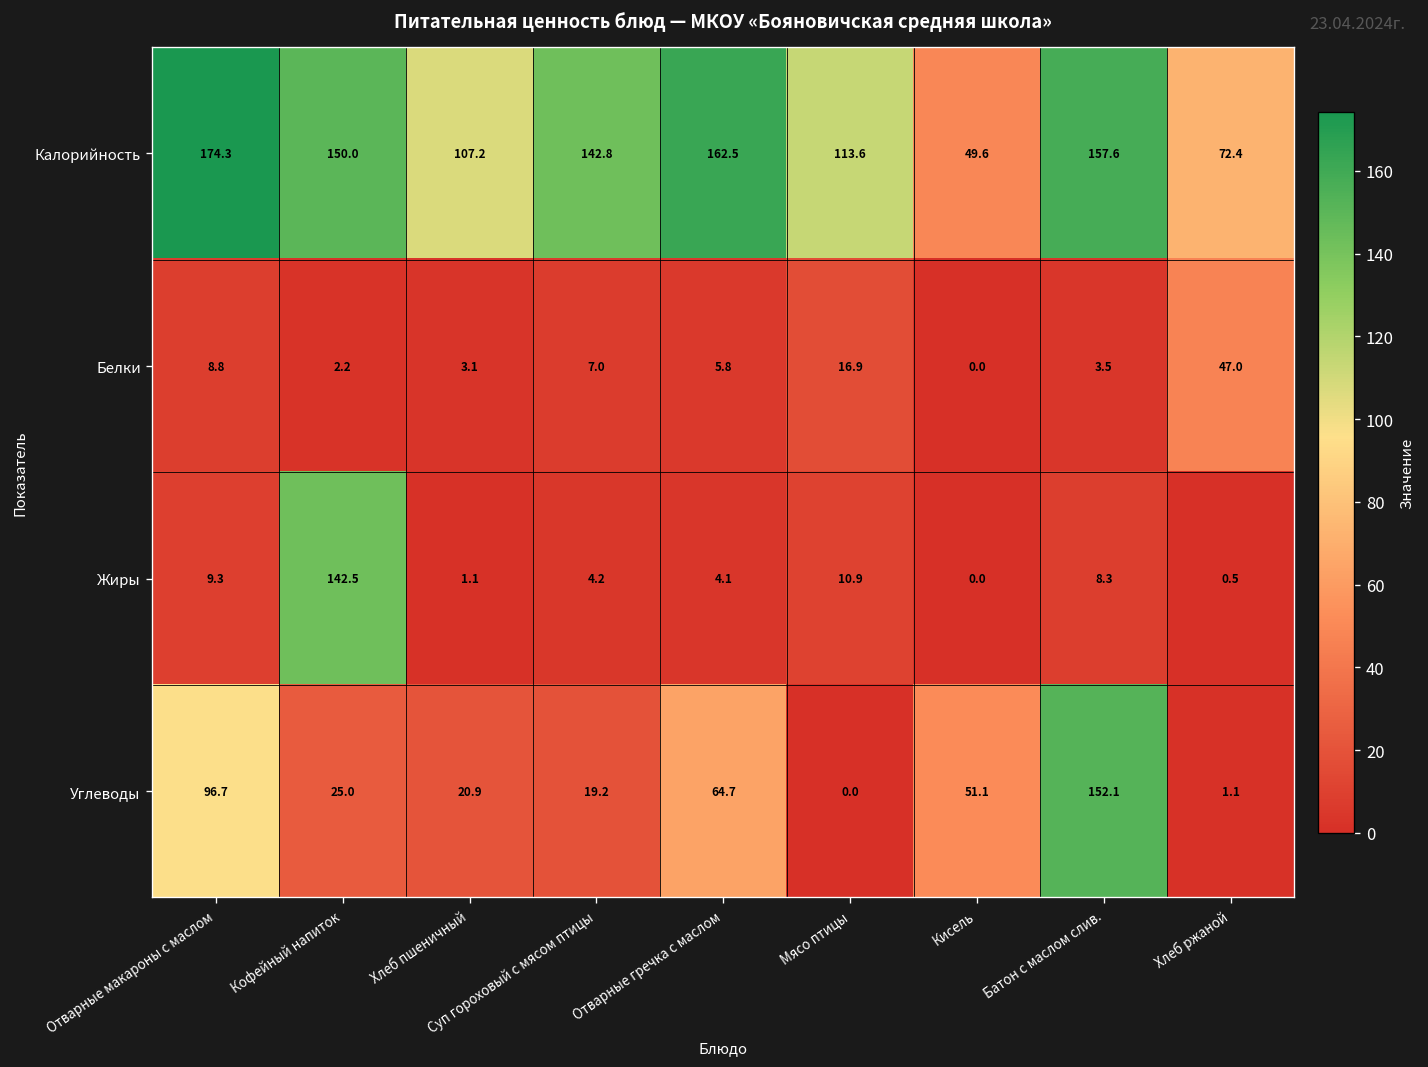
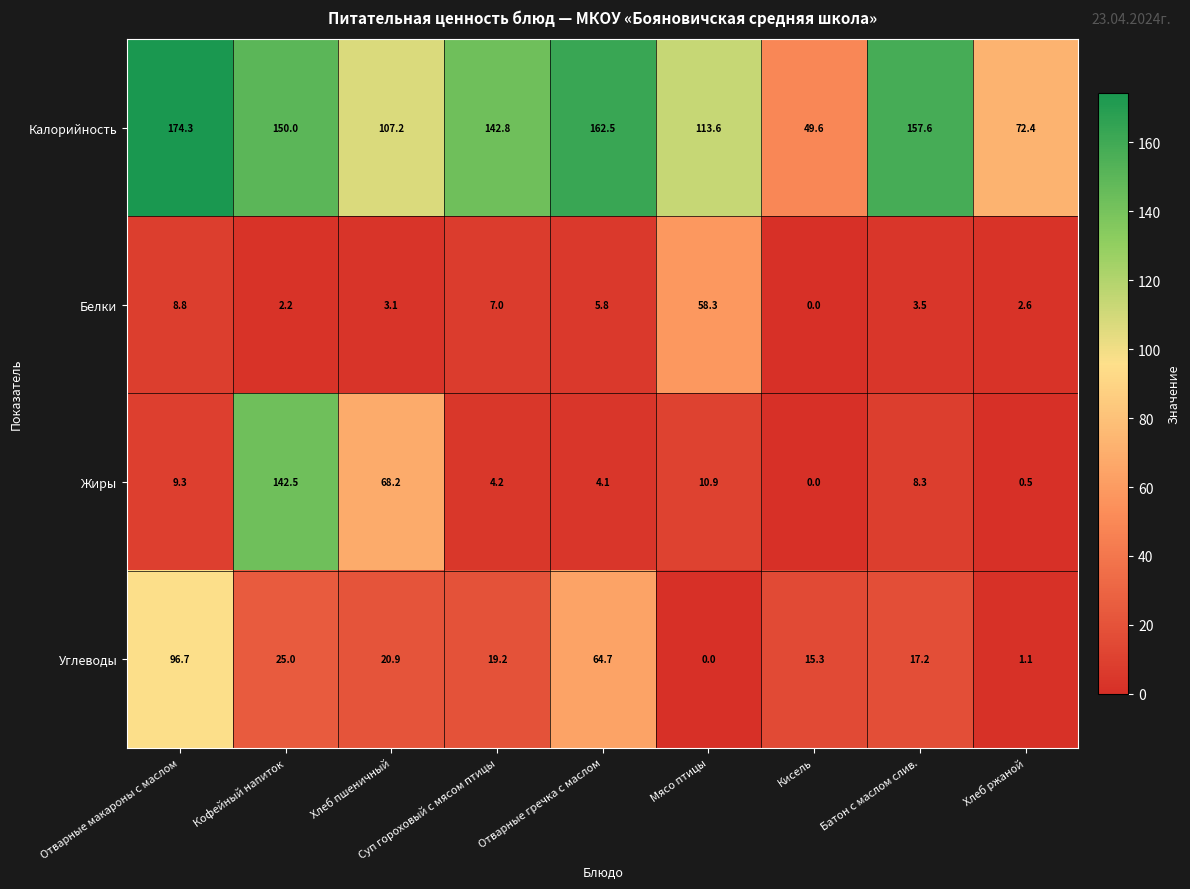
  {
    "Калорийность": {
      "Отварные макароны с маслом": 174.3,
      "Кофейный напиток": 150.0,
      "Хлеб пшеничный": 107.2,
      "Суп гороховый с мясом птицы": 142.8,
      "Отварные гречка с маслом": 162.5,
      "Мясо птицы": 113.6,
      "Кисель": 49.6,
      "Батон с маслом слив.": 157.6,
      "Хлеб ржаной": 72.4
    },
    "Белки": {
      "Отварные макароны с маслом": 8.8,
      "Кофейный напиток": 2.2,
      "Хлеб пшеничный": 3.1,
      "Суп гороховый с мясом птицы": 7.0,
      "Отварные гречка с маслом": 5.8,
-     "Мясо птицы": 16.9,
+     "Мясо птицы": 58.3,
      "Кисель": 0.0,
      "Батон с маслом слив.": 3.5,
-     "Хлеб ржаной": 47.0
+     "Хлеб ржаной": 2.6
    },
    "Жиры": {
      "Отварные макароны с маслом": 9.3,
      "Кофейный напиток": 142.5,
-     "Хлеб пшеничный": 1.1,
+     "Хлеб пшеничный": 68.2,
      "Суп гороховый с мясом птицы": 4.2,
      "Отварные гречка с маслом": 4.1,
      "Мясо птицы": 10.9,
      "Кисель": 0.0,
      "Батон с маслом слив.": 8.3,
      "Хлеб ржаной": 0.5
    },
    "Углеводы": {
      "Отварные макароны с маслом": 96.7,
      "Кофейный напиток": 25.0,
      "Хлеб пшеничный": 20.9,
      "Суп гороховый с мясом птицы": 19.2,
      "Отварные гречка с маслом": 64.7,
      "Мясо птицы": 0.0,
-     "Кисель": 51.1,
-     "Батон с маслом слив.": 152.1,
+     "Кисель": 15.3,
+     "Батон с маслом слив.": 17.2,
      "Хлеб ржаной": 1.1
    }
  }
